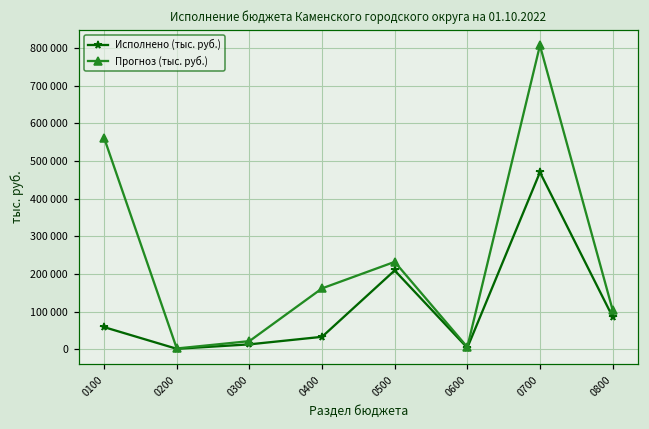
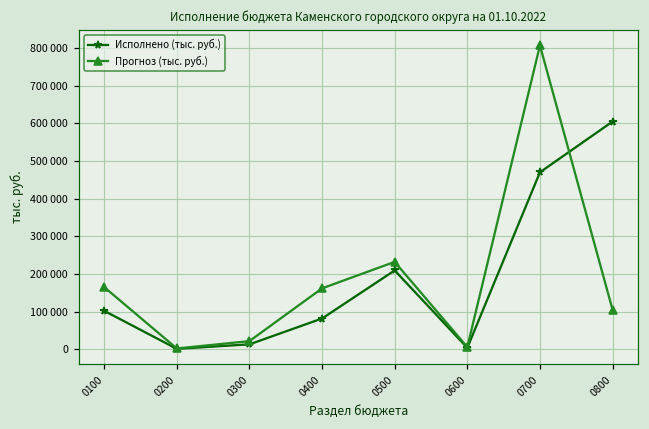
  {
    "Исполнено (тыс. руб.)": {
-     "0100": 60000,
+     "0100": 100000,
      "0300": 10000,
-     "0400": 30000,
+     "0400": 80000,
      "0500": 210000,
      "0700": 470000,
-     "0800": 90000
+     "0800": 600000
    },
    "Прогноз (тыс. руб.)": {
-     "0100": 560000,
+     "0100": 170000,
      "0300": 20000,
      "0400": 160000,
      "0500": 230000,
      "0700": 810000,
      "0800": 100000
    }
  }
